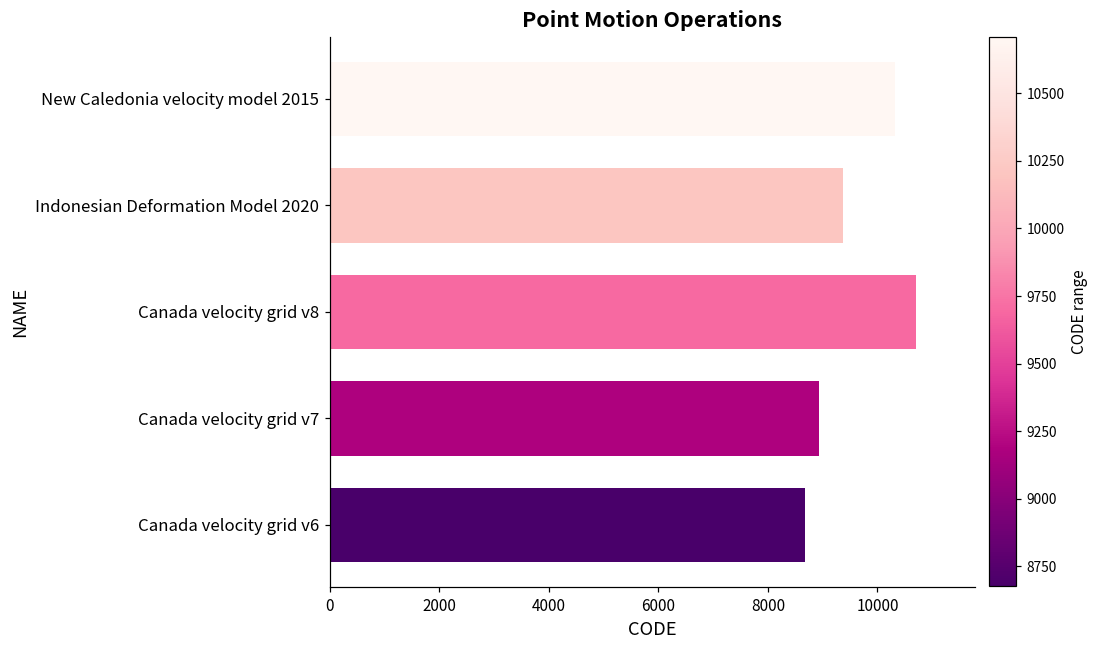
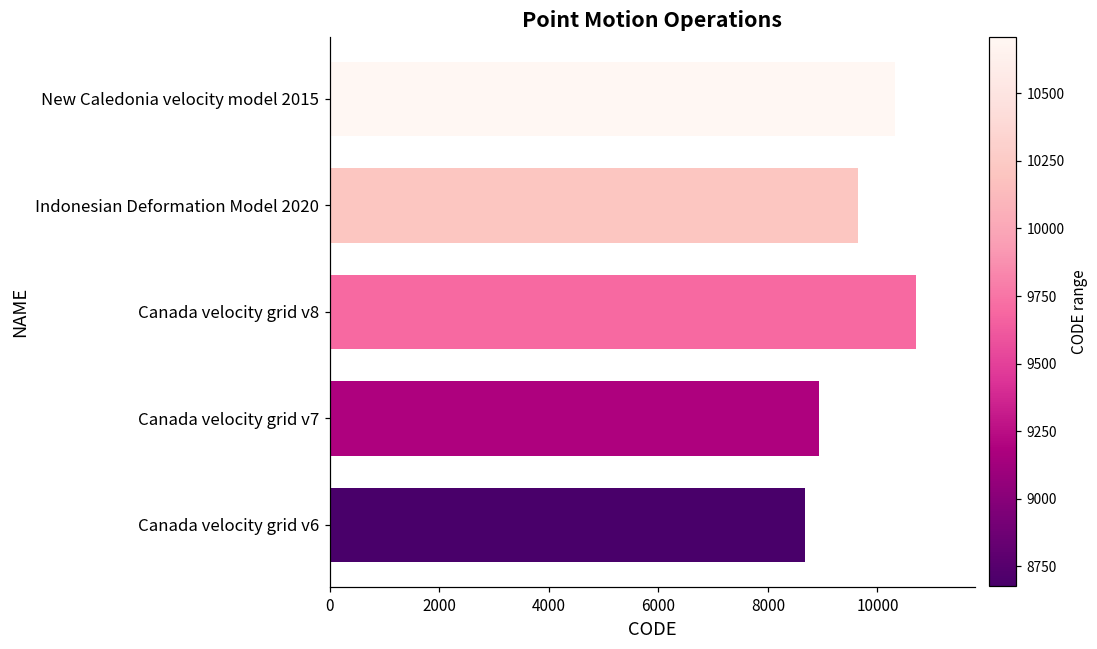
  {
    "New Caledonia velocity model 2015": 10300,
-   "Indonesian Deformation Model 2020": 9400,
+   "Indonesian Deformation Model 2020": 9600,
    "Canada velocity grid v8": 10700,
    "Canada velocity grid v7": 8900,
    "Canada velocity grid v6": 8700
  }
